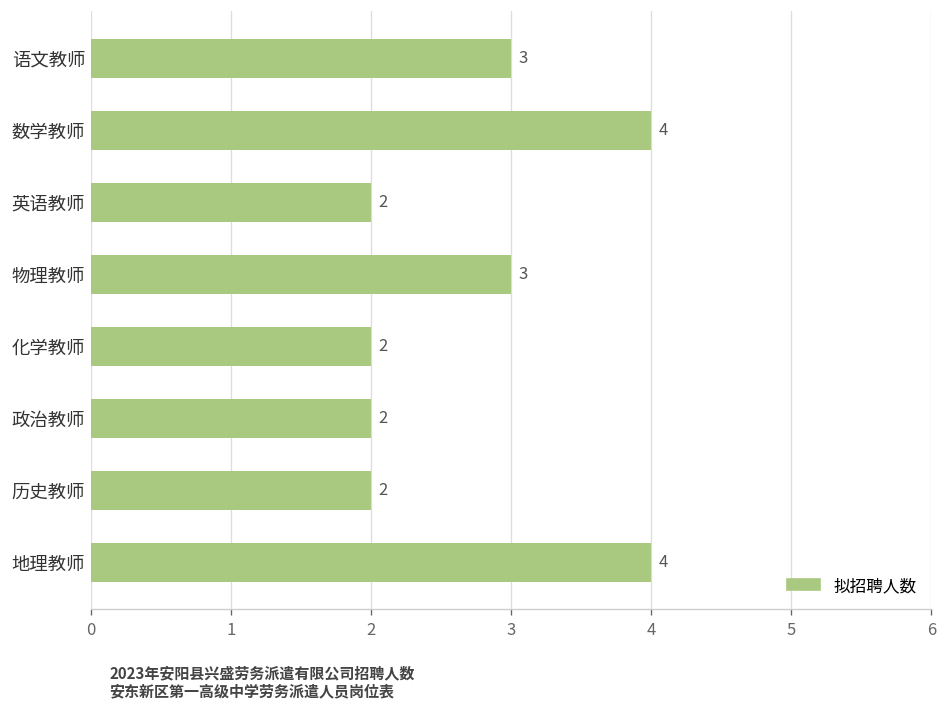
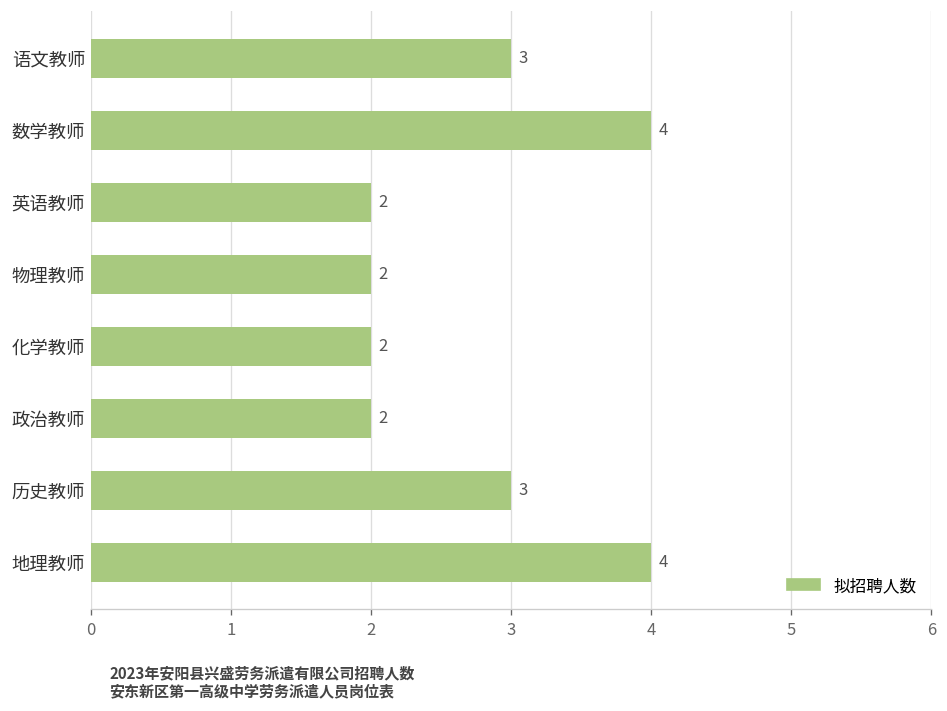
  {
    "语文教师": 3,
    "数学教师": 4,
    "英语教师": 2,
-   "物理教师": 3,
+   "物理教师": 2,
    "化学教师": 2,
    "政治教师": 2,
-   "历史教师": 2,
+   "历史教师": 3,
    "地理教师": 4
  }
